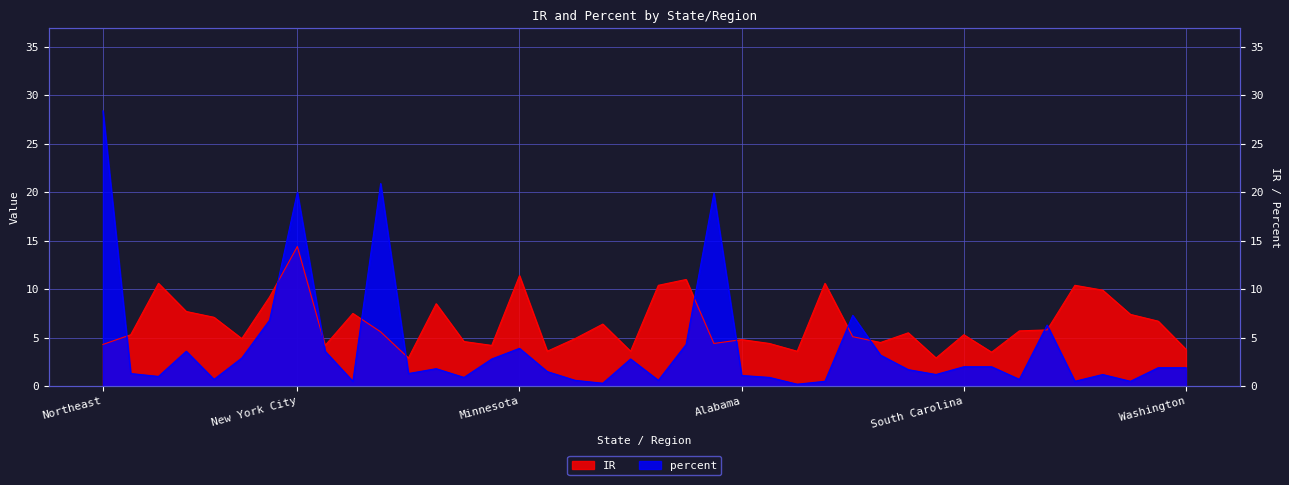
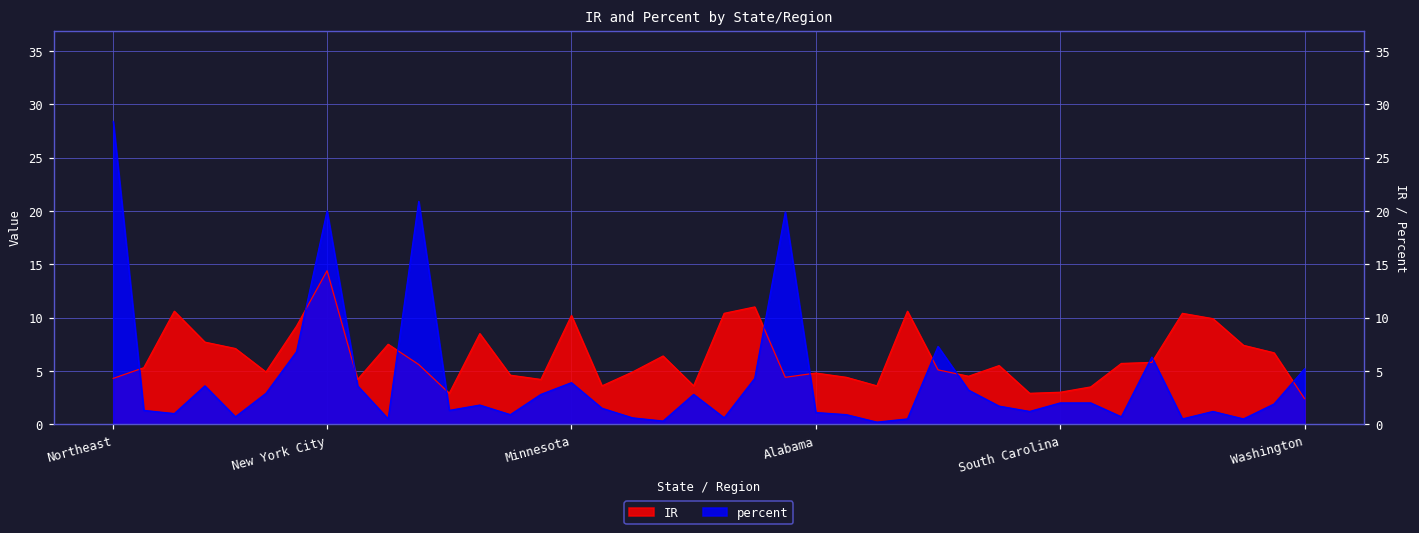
  {
    "IR": {
      "Northeast": 4,
      "New York City": 14,
-     "Minnesota": 11,
+     "Minnesota": 10,
      "Alabama": 5,
-     "South Carolina": 5,
-     "Washington": 4
+     "South Carolina": 3,
+     "Washington": 2
    },
    "percent": {
      "Northeast": 28,
      "New York City": 20,
      "Minnesota": 4,
      "Alabama": 1,
      "South Carolina": 2,
-     "Washington": 2
+     "Washington": 5
    }
  }
